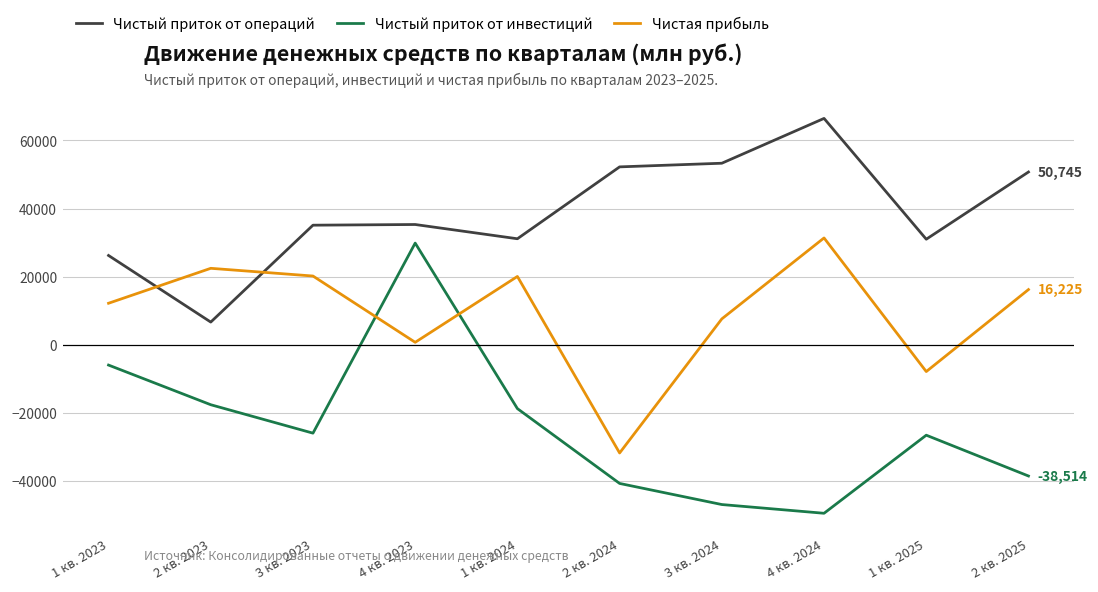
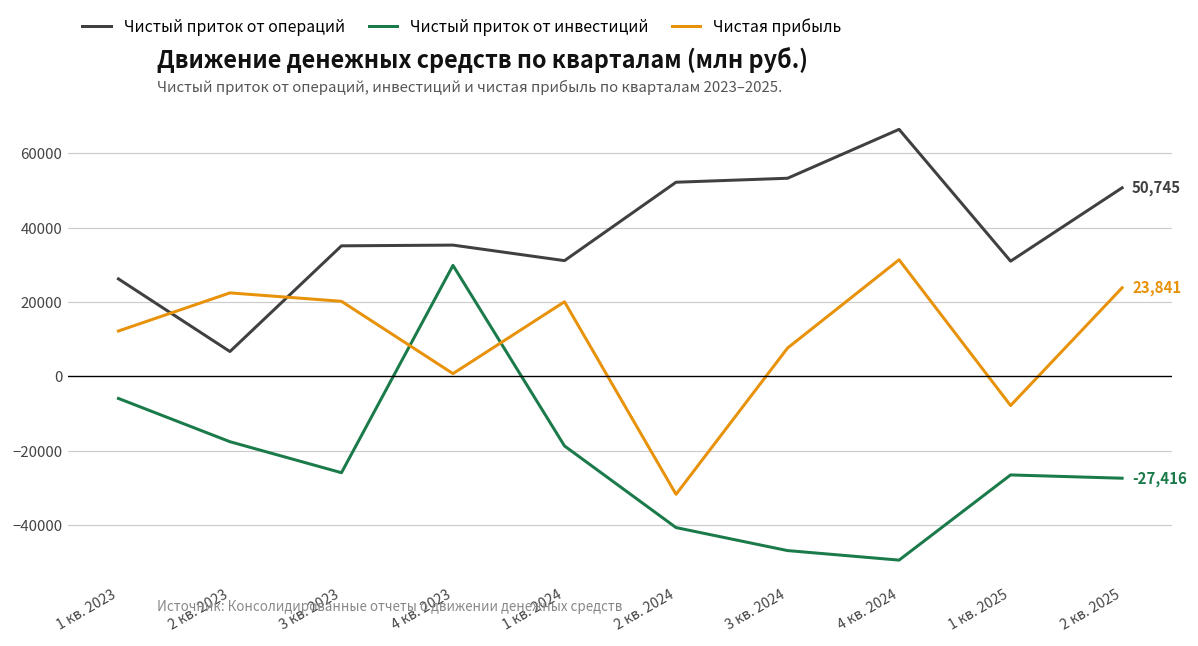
  {
    "Чистый приток от операций": {
      "2 кв. 2025": "50,745"
    },
    "Чистый приток от инвестиций": {
-     "2 кв. 2025": "-38,514"
+     "2 кв. 2025": "-27,416"
    },
    "Чистая прибыль": {
-     "2 кв. 2025": "16,225"
+     "2 кв. 2025": "23,841"
    }
  }
